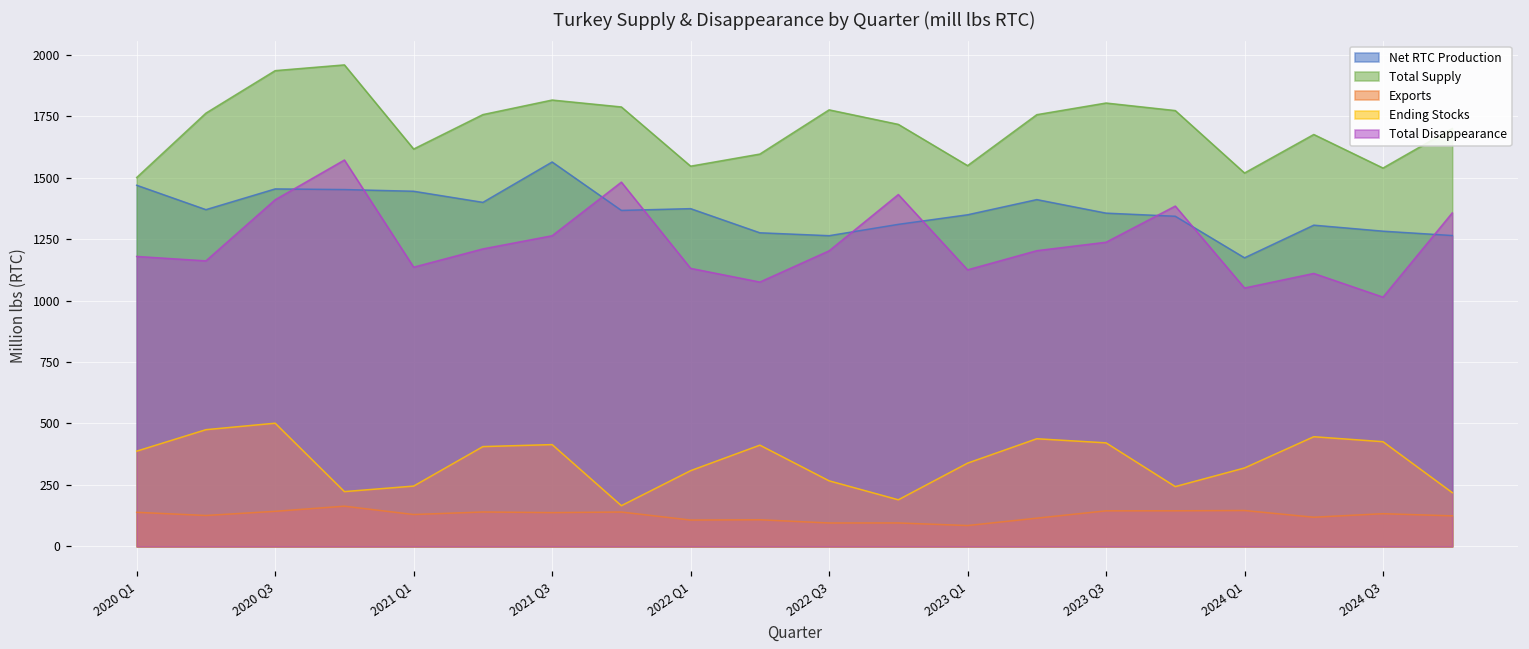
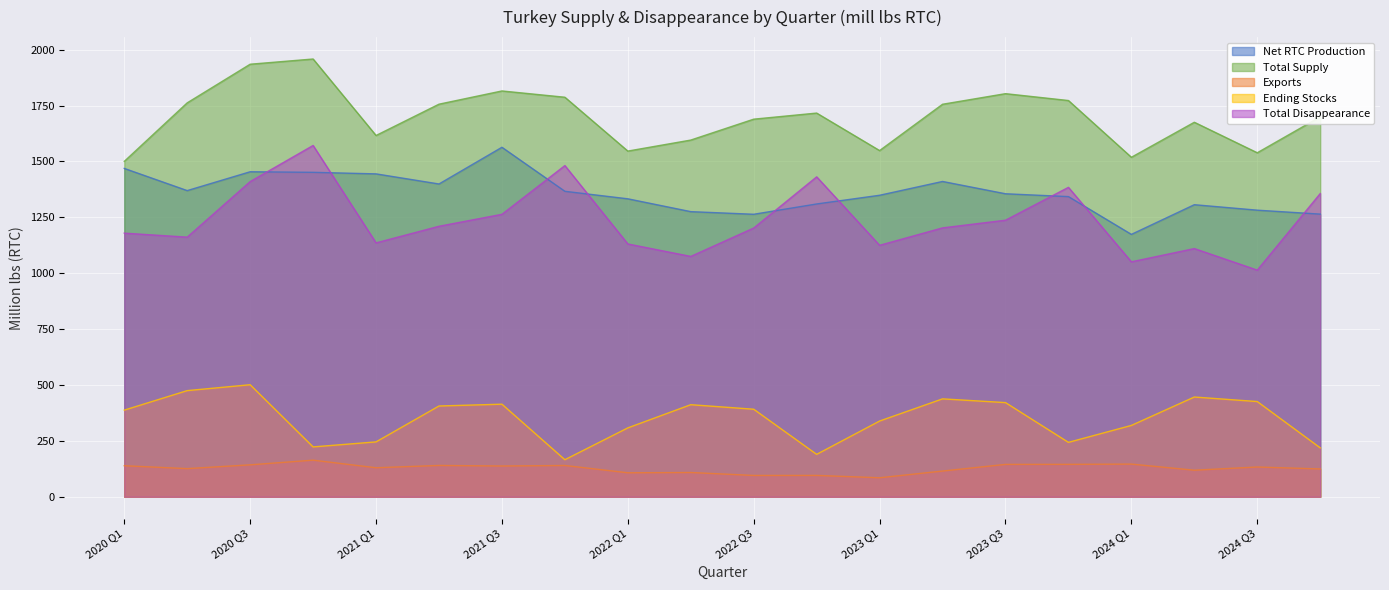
  {
    "Net RTC Production": {
      "2020 Q1": 1470,
      "2020 Q3": 1450,
      "2021 Q1": 1440,
      "2021 Q3": 1560,
-     "2022 Q1": 1370,
+     "2022 Q1": 1330,
      "2022 Q3": 1260,
      "2023 Q1": 1350,
      "2023 Q3": 1360,
      "2024 Q1": 1170,
      "2024 Q3": 1280
    },
    "Total Supply": {
      "2020 Q1": 1500,
      "2020 Q3": 1930,
      "2021 Q1": 1620,
      "2021 Q3": 1820,
      "2022 Q1": 1550,
-     "2022 Q3": 1780,
+     "2022 Q3": 1690,
      "2023 Q1": 1550,
      "2023 Q3": 1800,
      "2024 Q1": 1520,
      "2024 Q3": 1540
    },
    "Exports": {
      "2020 Q1": 140,
      "2020 Q3": 140,
      "2021 Q1": 130,
      "2021 Q3": 140,
      "2022 Q1": 110,
      "2022 Q3": 100,
      "2023 Q1": 90,
      "2023 Q3": 140,
      "2024 Q1": 150,
      "2024 Q3": 130
    },
    "Ending Stocks": {
      "2020 Q1": 390,
      "2020 Q3": 500,
      "2021 Q1": 250,
      "2021 Q3": 410,
      "2022 Q1": 310,
-     "2022 Q3": 270,
+     "2022 Q3": 390,
      "2023 Q1": 340,
      "2023 Q3": 420,
      "2024 Q1": 320,
      "2024 Q3": 430
    },
    "Total Disappearance": {
      "2020 Q1": 1180,
      "2020 Q3": 1410,
      "2021 Q1": 1140,
      "2021 Q3": 1260,
      "2022 Q1": 1130,
      "2022 Q3": 1200,
      "2023 Q1": 1120,
      "2023 Q3": 1240,
      "2024 Q1": 1050,
      "2024 Q3": 1010
    }
  }
